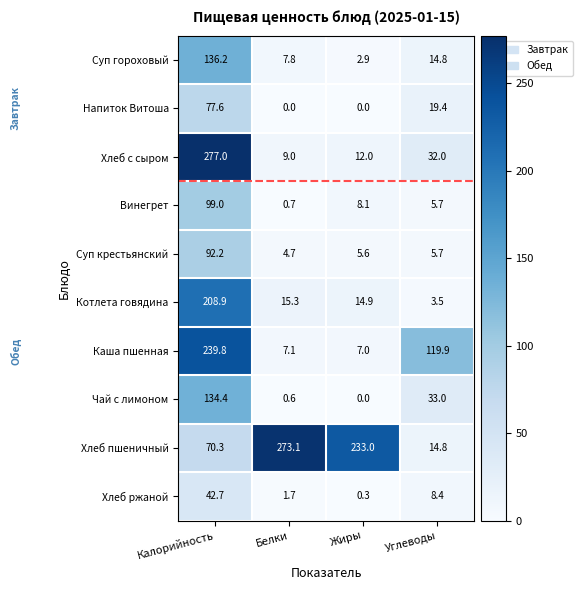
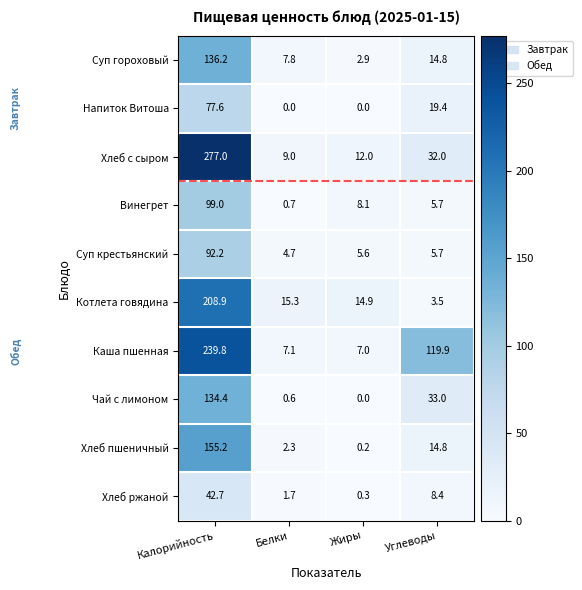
  {
    "Суп гороховый": {
      "Калорийность": 136.2,
      "Белки": 7.8,
      "Жиры": 2.9,
      "Углеводы": 14.8
    },
    "Напиток Витоша": {
      "Калорийность": 77.6,
      "Белки": 0.0,
      "Жиры": 0.0,
      "Углеводы": 19.4
    },
    "Хлеб с сыром": {
      "Калорийность": 277.0,
      "Белки": 9.0,
      "Жиры": 12.0,
      "Углеводы": 32.0
    },
    "Винегрет": {
      "Калорийность": 99.0,
      "Белки": 0.7,
      "Жиры": 8.1,
      "Углеводы": 5.7
    },
    "Суп крестьянский": {
      "Калорийность": 92.2,
      "Белки": 4.7,
      "Жиры": 5.6,
      "Углеводы": 5.7
    },
    "Котлета говядина": {
      "Калорийность": 208.9,
      "Белки": 15.3,
      "Жиры": 14.9,
      "Углеводы": 3.5
    },
    "Каша пшенная": {
      "Калорийность": 239.8,
      "Белки": 7.1,
      "Жиры": 7.0,
      "Углеводы": 119.9
    },
    "Чай с лимоном": {
      "Калорийность": 134.4,
      "Белки": 0.6,
      "Жиры": 0.0,
      "Углеводы": 33.0
    },
    "Хлеб пшеничный": {
-     "Калорийность": 70.3,
-     "Белки": 273.1,
-     "Жиры": 233.0,
+     "Калорийность": 155.2,
+     "Белки": 2.3,
+     "Жиры": 0.2,
      "Углеводы": 14.8
    },
    "Хлеб ржаной": {
      "Калорийность": 42.7,
      "Белки": 1.7,
      "Жиры": 0.3,
      "Углеводы": 8.4
    }
  }
